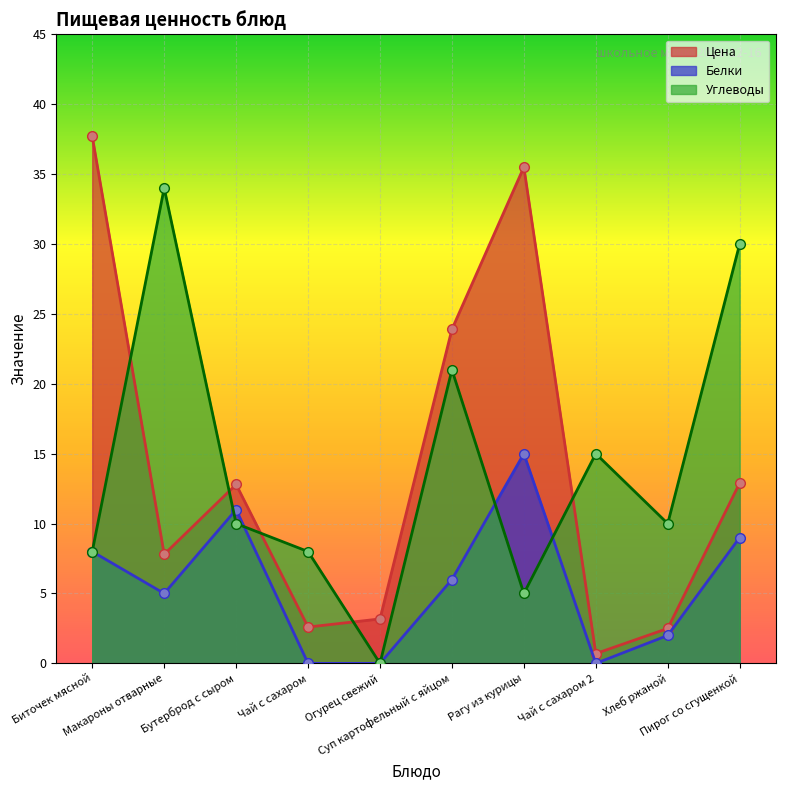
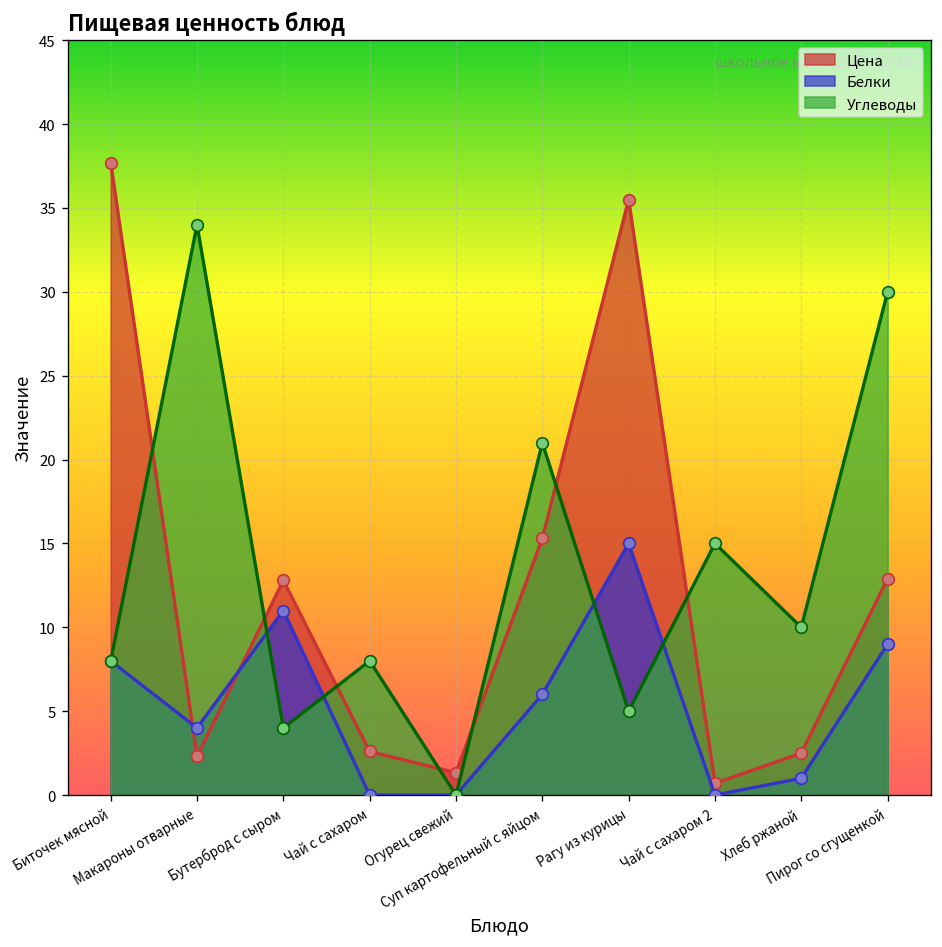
  {
    "Цена": {
      "Биточек мясной": 37.7,
-     "Макароны отварные": 7.8,
+     "Макароны отварные": 2.3,
      "Бутерброд с сыром": 12.8,
      "Чай с сахаром": 2.6,
-     "Огурец свежий": 3.2,
-     "Суп картофельный с яйцом": 23.9,
+     "Огурец свежий": 1.3,
+     "Суп картофельный с яйцом": 15.3,
      "Рагу из курицы": 35.5,
      "Чай с сахаром 2": 0.7,
      "Хлеб ржаной": 2.5,
      "Пирог со сгущенкой": 12.9
    },
    "Белки": {
-     "Макароны отварные": 5,
+     "Макароны отварные": 4,
      "Бутерброд с сыром": 11,
      "Чай с сахаром": 0,
      "Суп картофельный с яйцом": 6,
      "Рагу из курицы": 15,
      "Чай с сахаром 2": 0,
-     "Хлеб ржаной": 2,
+     "Хлеб ржаной": 1,
      "Пирог со сгущенкой": 9
    },
    "Углеводы": {
      "Макароны отварные": 34,
-     "Бутерброд с сыром": 10,
+     "Бутерброд с сыром": 4,
      "Чай с сахаром": 8,
      "Суп картофельный с яйцом": 21,
      "Рагу из курицы": 5,
      "Чай с сахаром 2": 15,
      "Хлеб ржаной": 10,
      "Пирог со сгущенкой": 30
    }
  }
